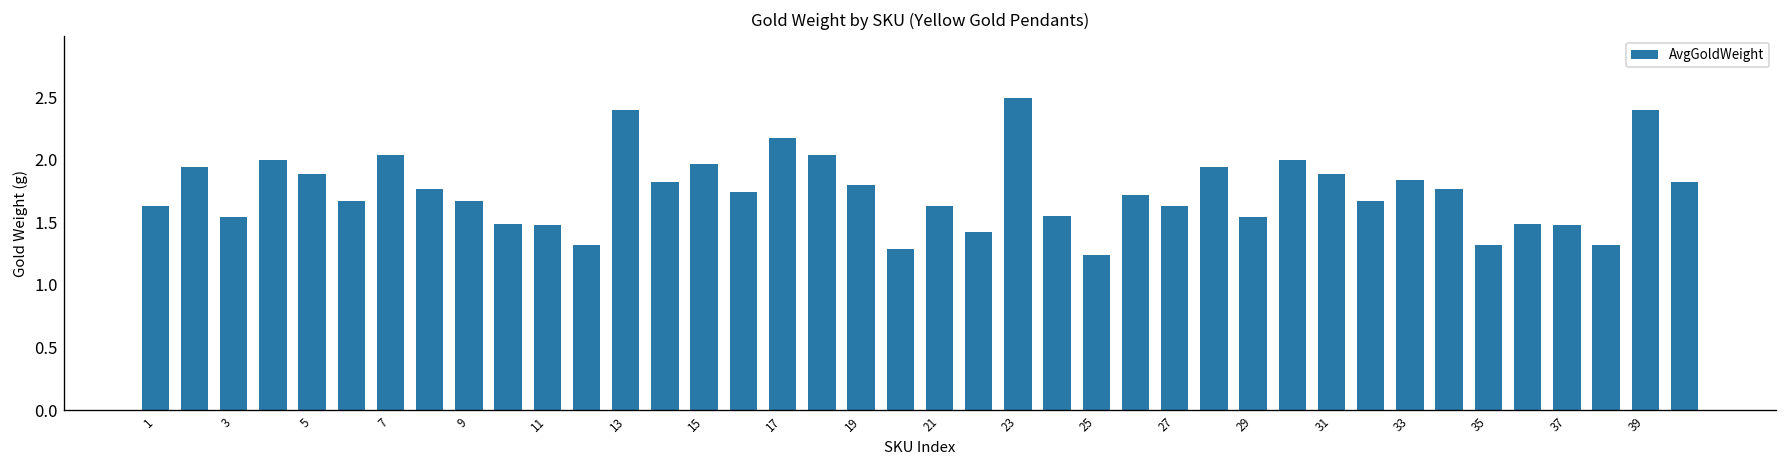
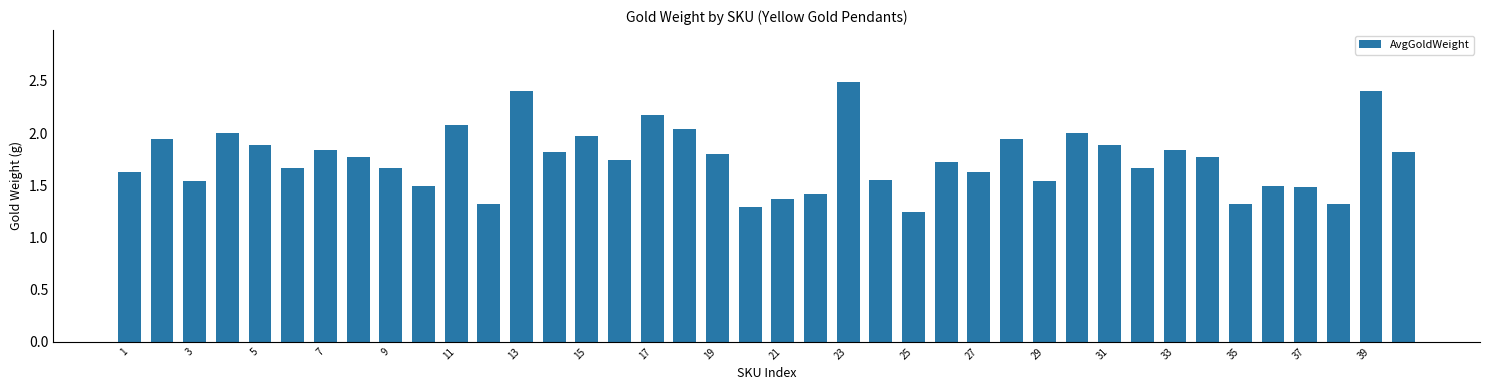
  {
    "1": 1.63,
    "3": 1.54,
    "5": 1.89,
-   "7": 2.04,
+   "7": 1.84,
    "9": 1.67,
-   "11": 1.48,
+   "11": 2.08,
    "13": 2.40,
    "15": 1.97,
    "17": 2.17,
    "19": 1.80,
-   "21": 1.63,
+   "21": 1.37,
    "23": 2.49,
    "25": 1.24,
    "27": 1.63,
    "29": 1.54,
    "31": 1.89,
    "33": 1.84,
    "35": 1.32,
    "37": 1.48,
    "39": 2.40
  }
